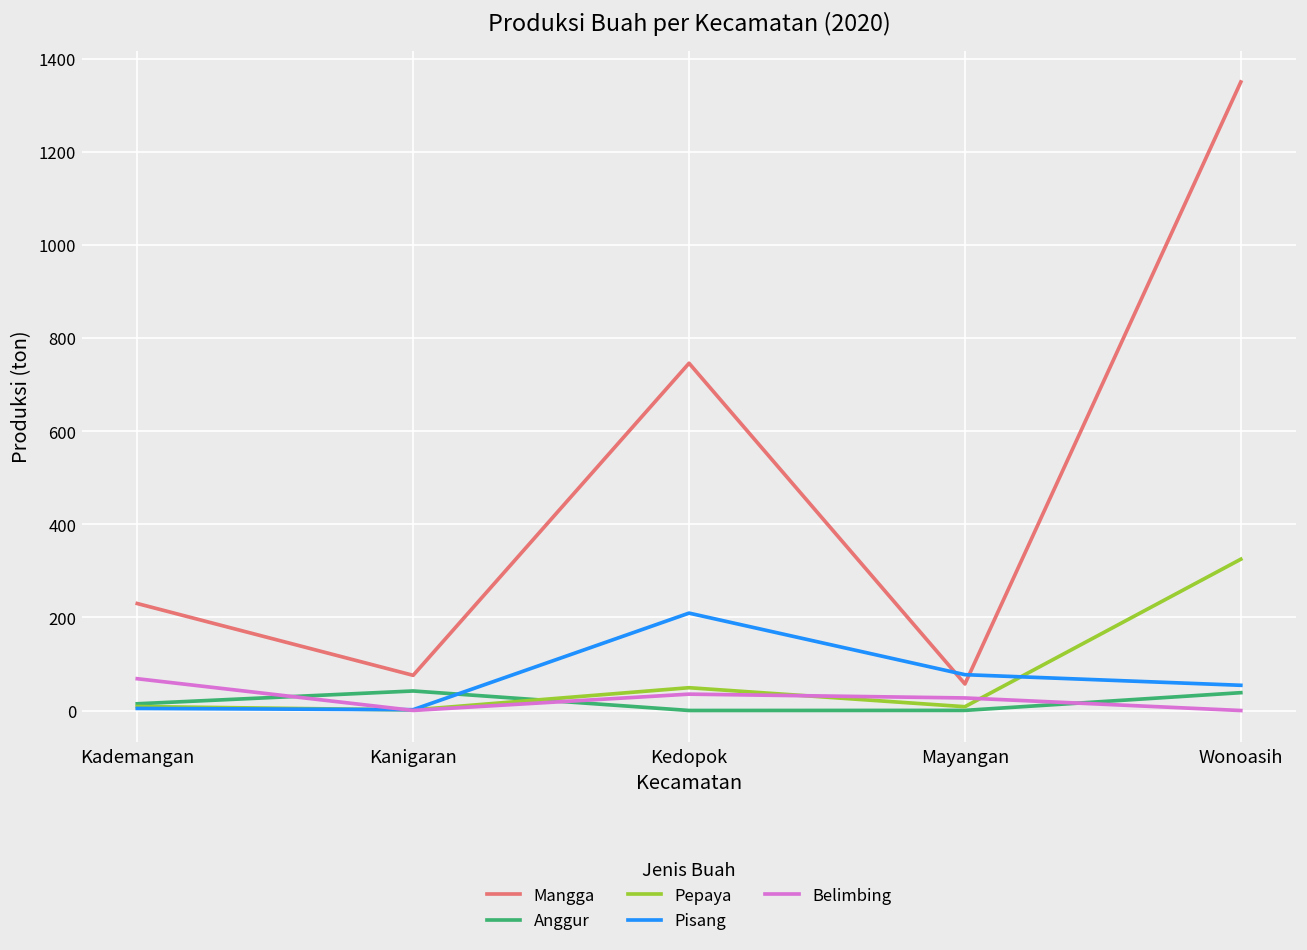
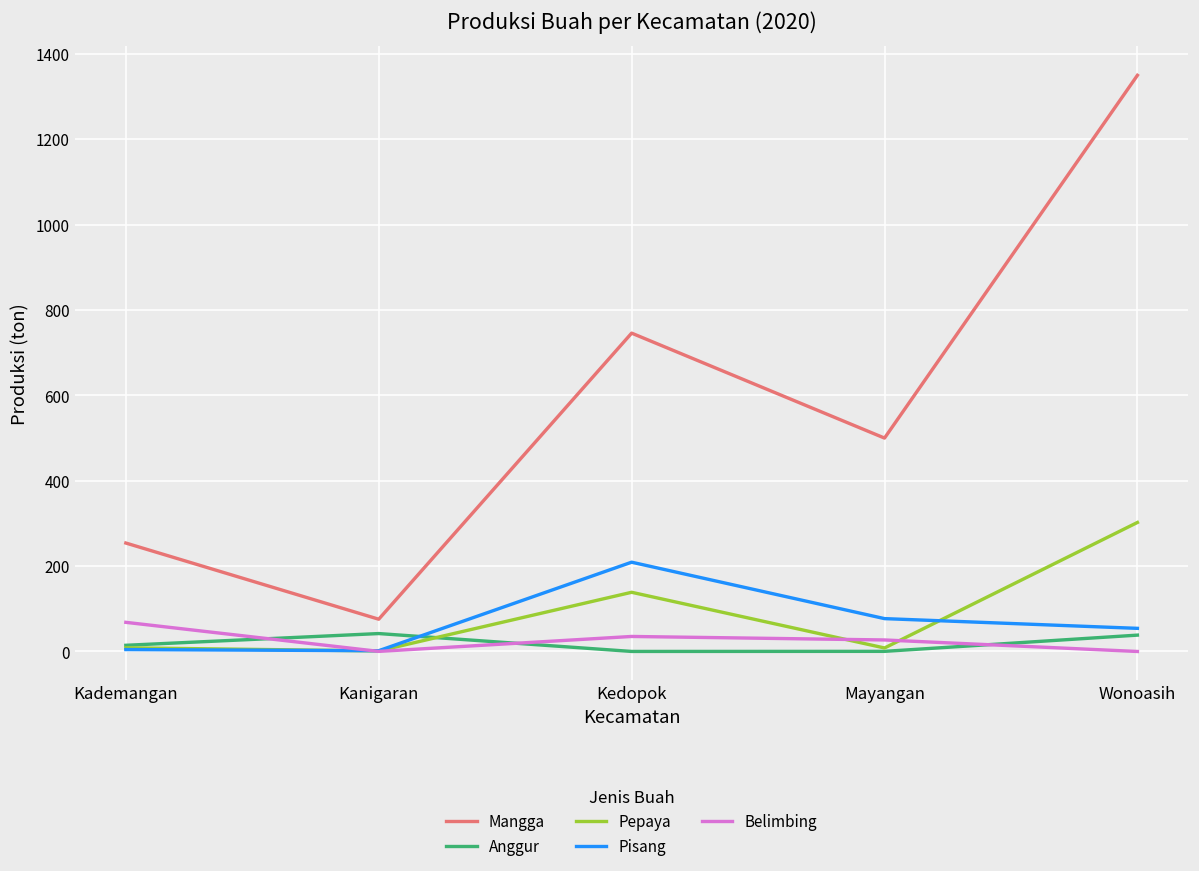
  {
    "Mangga": {
-     "Kademangan": 230,
+     "Kademangan": 250,
      "Kanigaran": 80,
      "Kedopok": 750,
-     "Mayangan": 60,
+     "Mayangan": 500,
      "Wonoasih": 1350
    },
    "Anggur": {
      "Kanigaran": 40,
      "Kedopok": 0,
      "Mayangan": 0,
      "Wonoasih": 40
    },
    "Pepaya": {
-     "Kedopok": 50,
+     "Kedopok": 140,
      "Mayangan": 10,
-     "Wonoasih": 330
+     "Wonoasih": 300
    },
    "Pisang": {
      "Kedopok": 210,
      "Mayangan": 80,
      "Wonoasih": 50
    },
    "Belimbing": {
      "Kademangan": 70,
      "Kedopok": 40,
      "Mayangan": 30,
      "Wonoasih": 0
    }
  }
